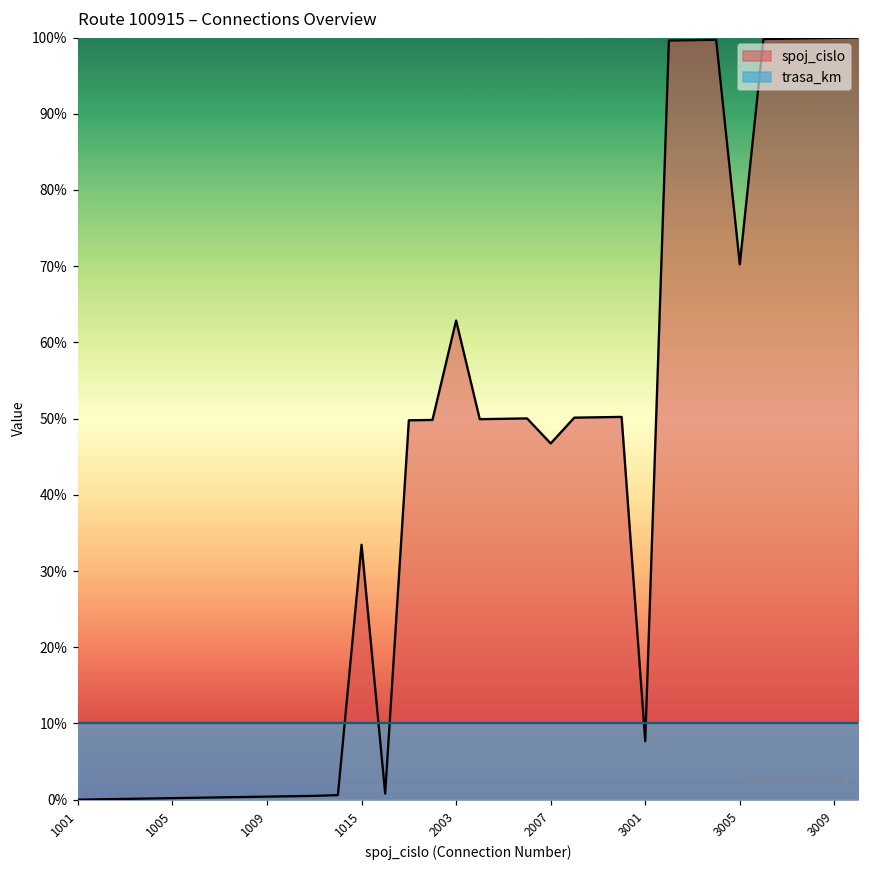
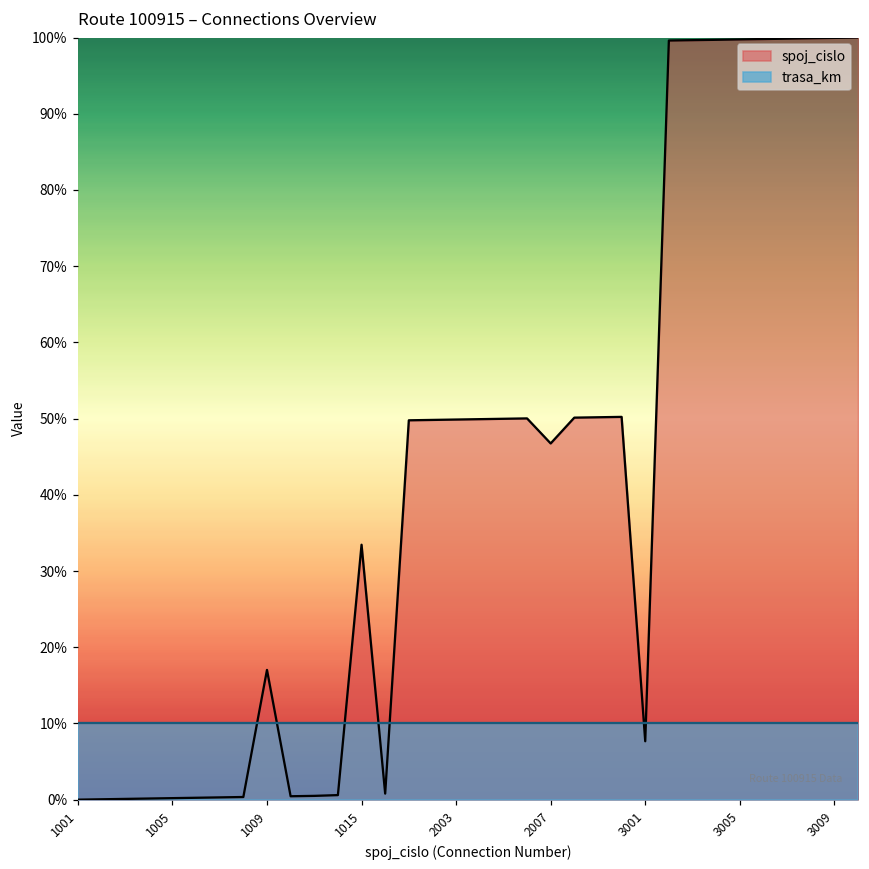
  {
    "spoj_cislo": {
      "1001": "0%",
      "1005": "0%",
-     "1009": "0%",
+     "1009": "17%",
      "1015": "33%",
-     "2003": "63%",
+     "2003": "50%",
      "2007": "47%",
      "3001": "8%",
-     "3005": "70%",
+     "3005": "100%",
      "3009": "100%"
    },
    "trasa_km": {
      "1001": "10%",
      "1005": "10%",
      "1009": "10%",
      "1015": "10%",
      "2003": "10%",
      "2007": "10%",
      "3001": "10%",
      "3005": "10%",
      "3009": "10%"
    }
  }
